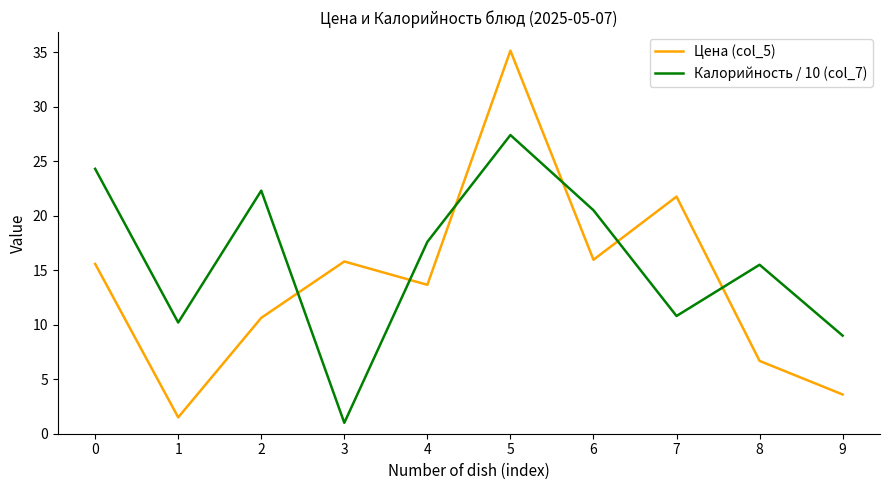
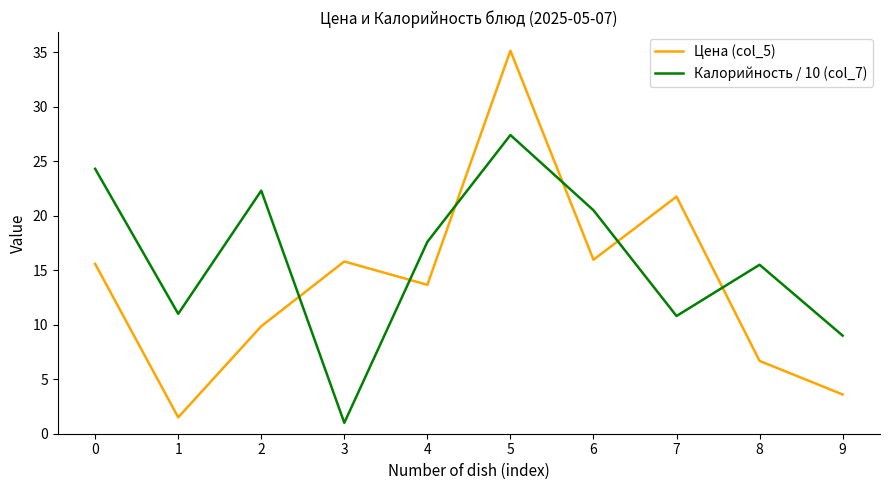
  {
    "Цена (col_5)": {
      "0": 15.6,
      "1": 1.5,
-     "2": 10.6,
+     "2": 9.9,
      "3": 15.8,
      "4": 13.7,
      "5": 35.1,
      "6": 16.0,
      "7": 21.8,
      "8": 6.7,
      "9": 3.6
    },
    "Калорийность / 10 (col_7)": {
      "0": 24.3,
-     "1": 10.2,
+     "1": 11.0,
      "2": 22.3,
      "3": 1.0,
      "4": 17.6,
      "5": 27.4,
      "6": 20.5,
      "7": 10.8,
      "8": 15.5,
      "9": 9.0
    }
  }
